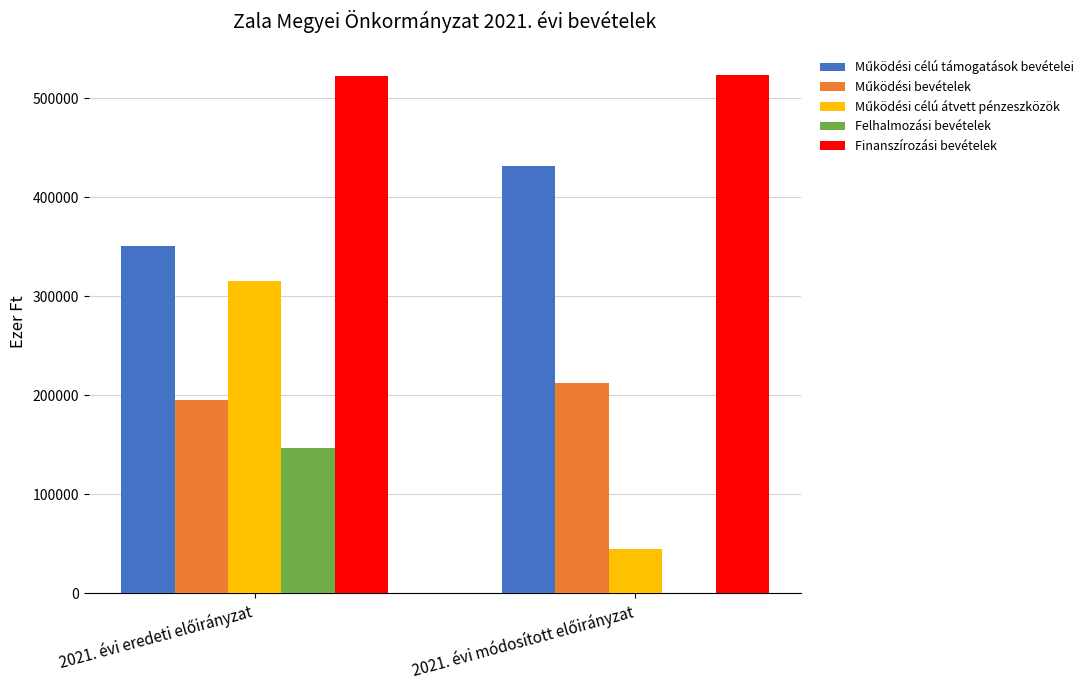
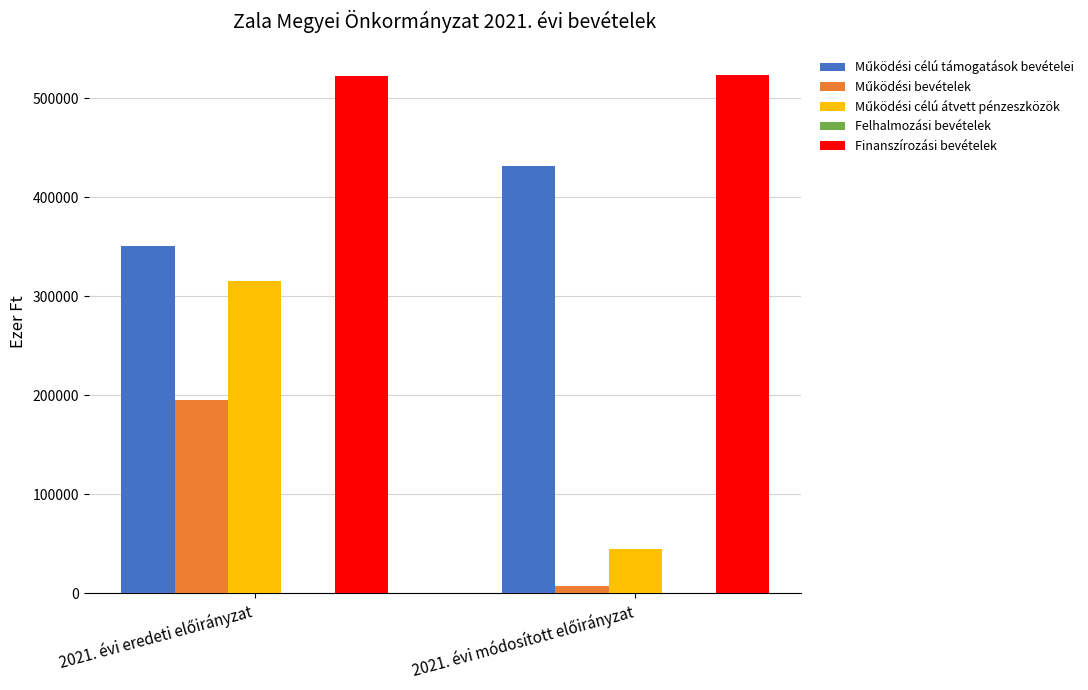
  {
    "Működési célú támogatások bevételei": {
      "2021. évi eredeti előirányzat": 350000,
      "2021. évi módosított előirányzat": 430000
    },
    "Működési bevételek": {
      "2021. évi eredeti előirányzat": 200000,
-     "2021. évi módosított előirányzat": 210000
+     "2021. évi módosított előirányzat": 10000
    },
    "Működési célú átvett pénzeszközök": {
      "2021. évi eredeti előirányzat": 320000,
      "2021. évi módosított előirányzat": 40000
    },
    "Felhalmozási bevételek": {
-     "2021. évi eredeti előirányzat": 150000
+     "2021. évi eredeti előirányzat": 0
    },
    "Finanszírozási bevételek": {
      "2021. évi eredeti előirányzat": 520000,
      "2021. évi módosított előirányzat": 520000
    }
  }
